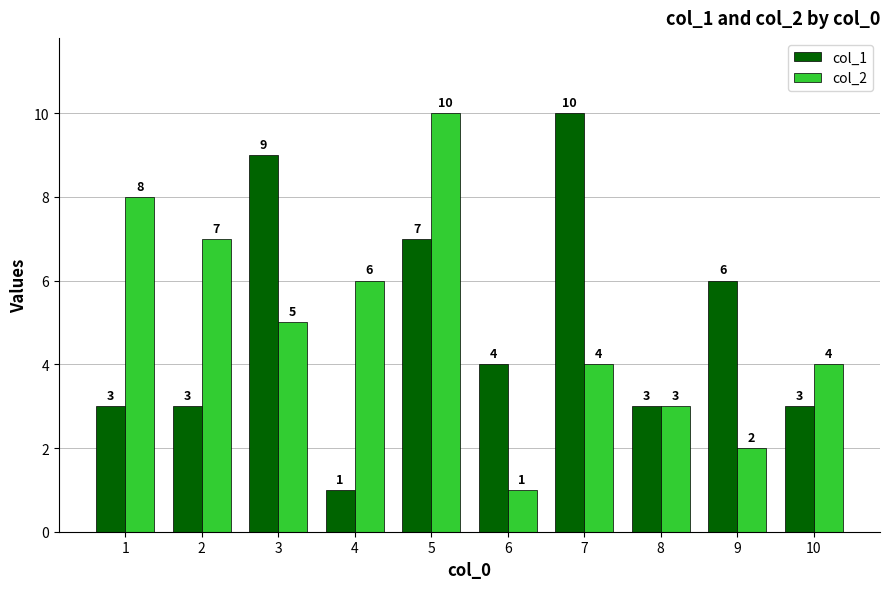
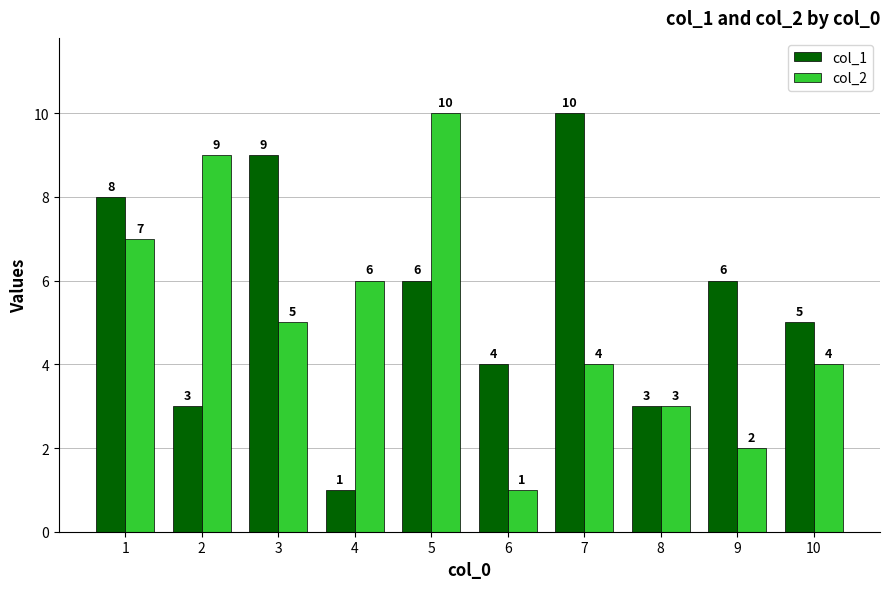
  {
    "col_1": {
-     "1": 3,
+     "1": 8,
      "2": 3,
      "3": 9,
      "4": 1,
-     "5": 7,
+     "5": 6,
      "6": 4,
      "7": 10,
      "8": 3,
      "9": 6,
-     "10": 3
+     "10": 5
    },
    "col_2": {
-     "1": 8,
-     "2": 7,
+     "1": 7,
+     "2": 9,
      "3": 5,
      "4": 6,
      "5": 10,
      "6": 1,
      "7": 4,
      "8": 3,
      "9": 2,
      "10": 4
    }
  }
